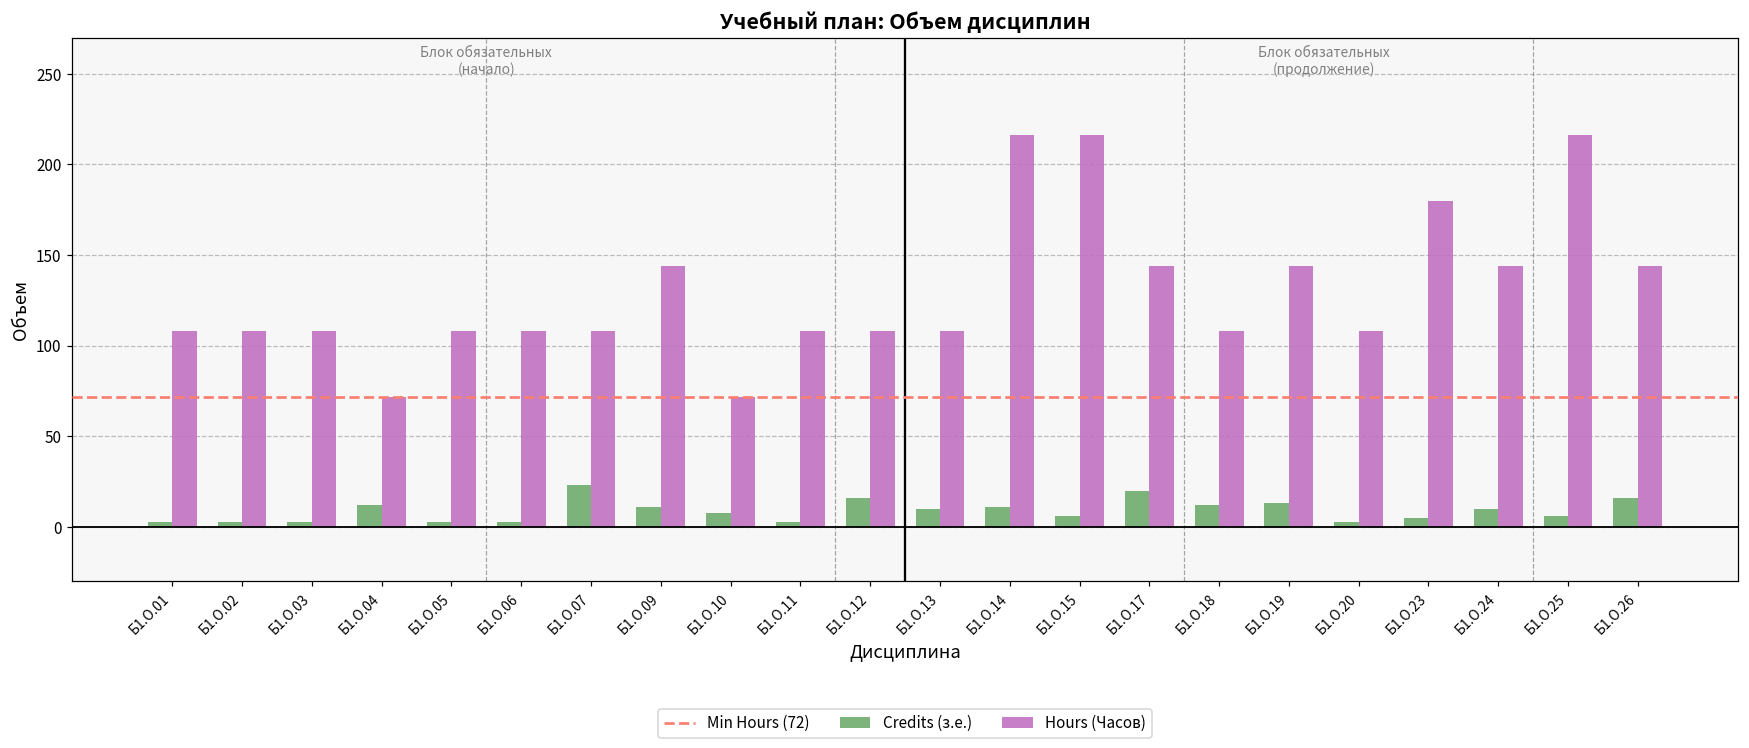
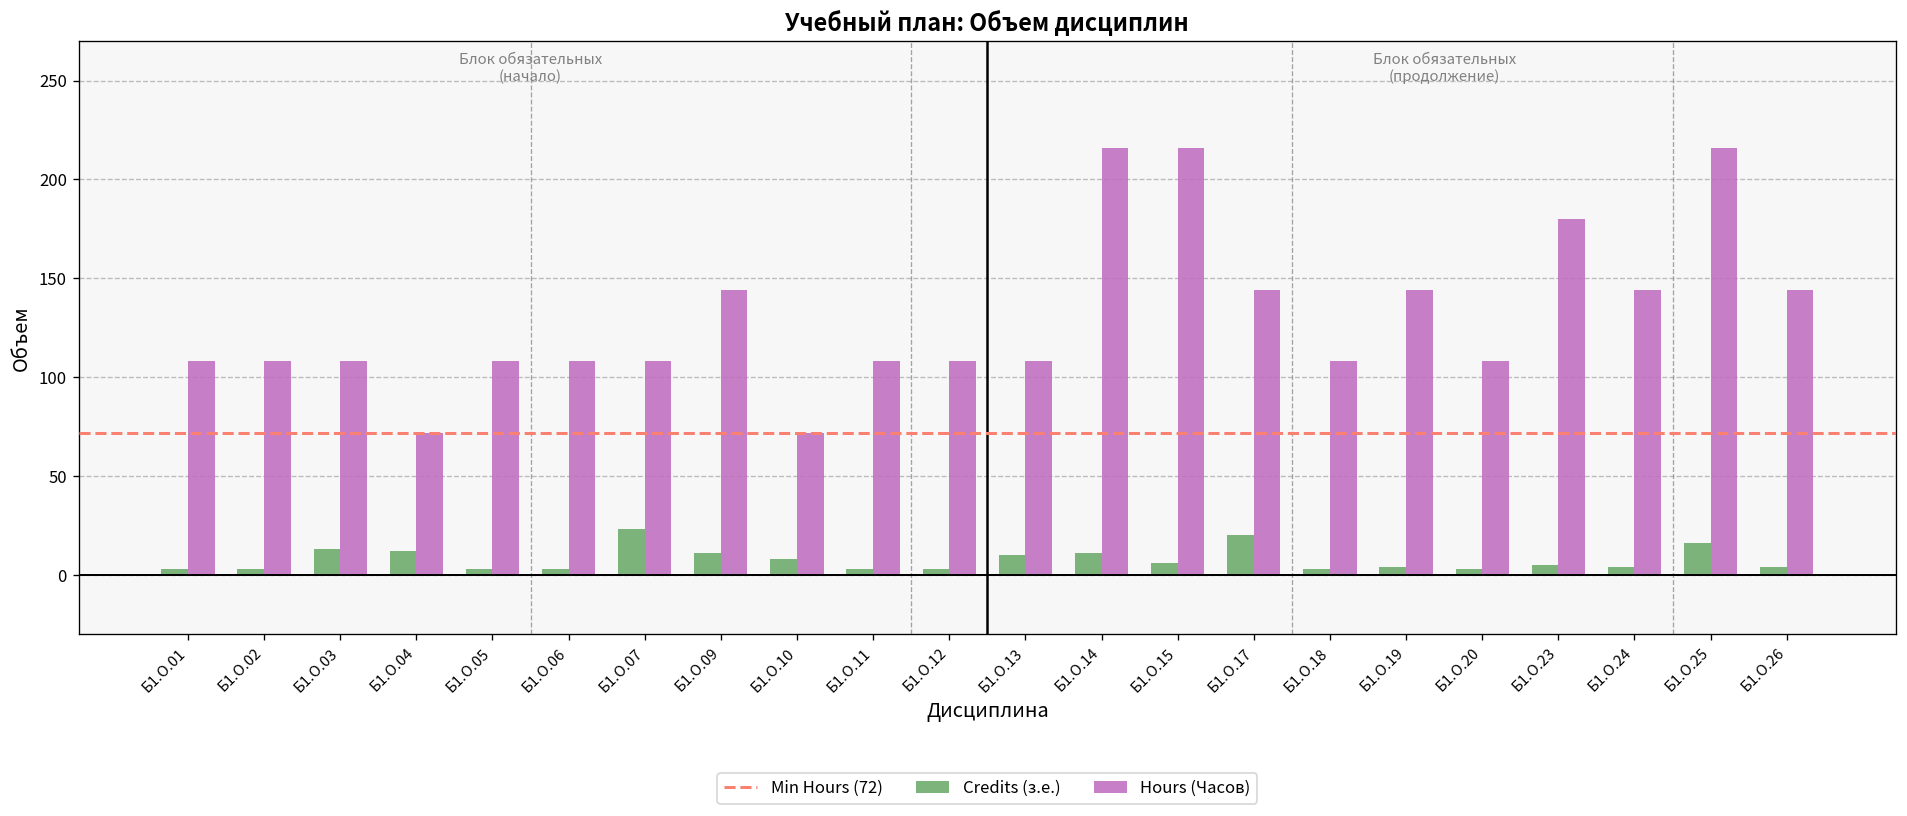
  {
    "Credits (з.е.)": {
      "Б1.О.01": 3,
      "Б1.О.02": 3,
-     "Б1.О.03": 3,
+     "Б1.О.03": 13,
      "Б1.О.04": 12,
      "Б1.О.05": 3,
      "Б1.О.06": 3,
      "Б1.О.07": 23,
      "Б1.О.09": 11,
      "Б1.О.10": 8,
      "Б1.О.11": 3,
-     "Б1.О.12": 16,
+     "Б1.О.12": 3,
      "Б1.О.13": 10,
      "Б1.О.14": 11,
      "Б1.О.15": 6,
      "Б1.О.17": 20,
-     "Б1.О.18": 12,
-     "Б1.О.19": 13,
+     "Б1.О.18": 3,
+     "Б1.О.19": 4,
      "Б1.О.20": 3,
      "Б1.О.23": 5,
-     "Б1.О.24": 10,
-     "Б1.О.25": 6,
-     "Б1.О.26": 16
+     "Б1.О.24": 4,
+     "Б1.О.25": 16,
+     "Б1.О.26": 4
    },
    "Hours (Часов)": {
      "Б1.О.01": 108,
      "Б1.О.02": 108,
      "Б1.О.03": 108,
      "Б1.О.04": 72,
      "Б1.О.05": 108,
      "Б1.О.06": 108,
      "Б1.О.07": 108,
      "Б1.О.09": 144,
      "Б1.О.10": 72,
      "Б1.О.11": 108,
      "Б1.О.12": 108,
      "Б1.О.13": 108,
      "Б1.О.14": 216,
      "Б1.О.15": 216,
      "Б1.О.17": 144,
      "Б1.О.18": 108,
      "Б1.О.19": 144,
      "Б1.О.20": 108,
      "Б1.О.23": 180,
      "Б1.О.24": 144,
      "Б1.О.25": 216,
      "Б1.О.26": 144
    }
  }
